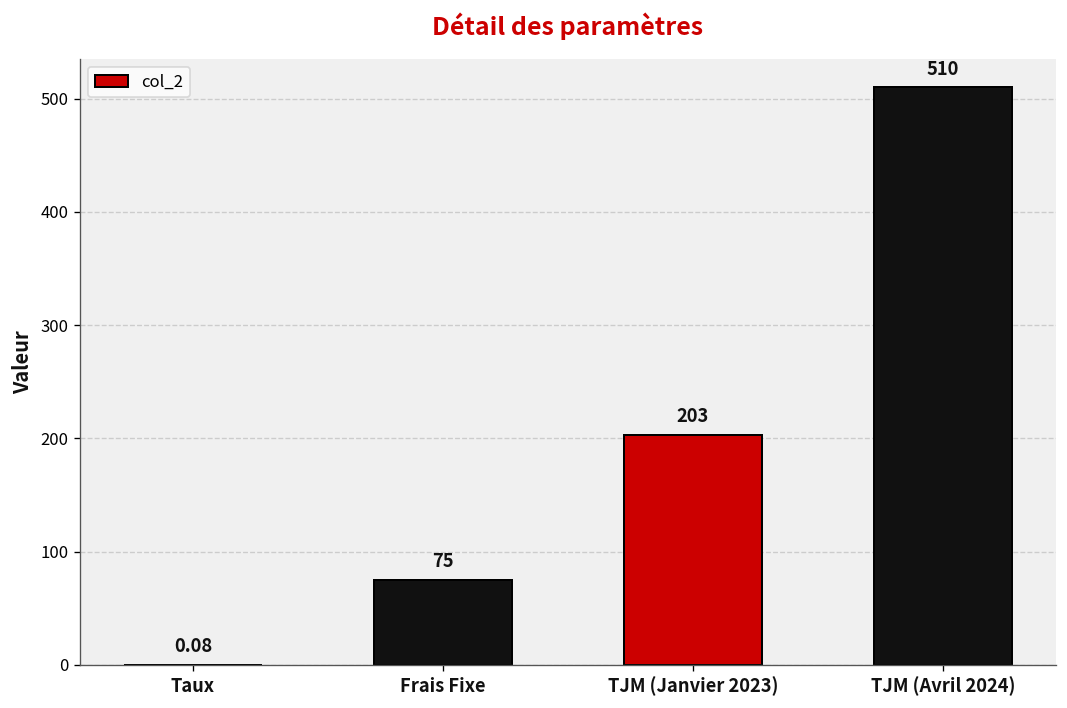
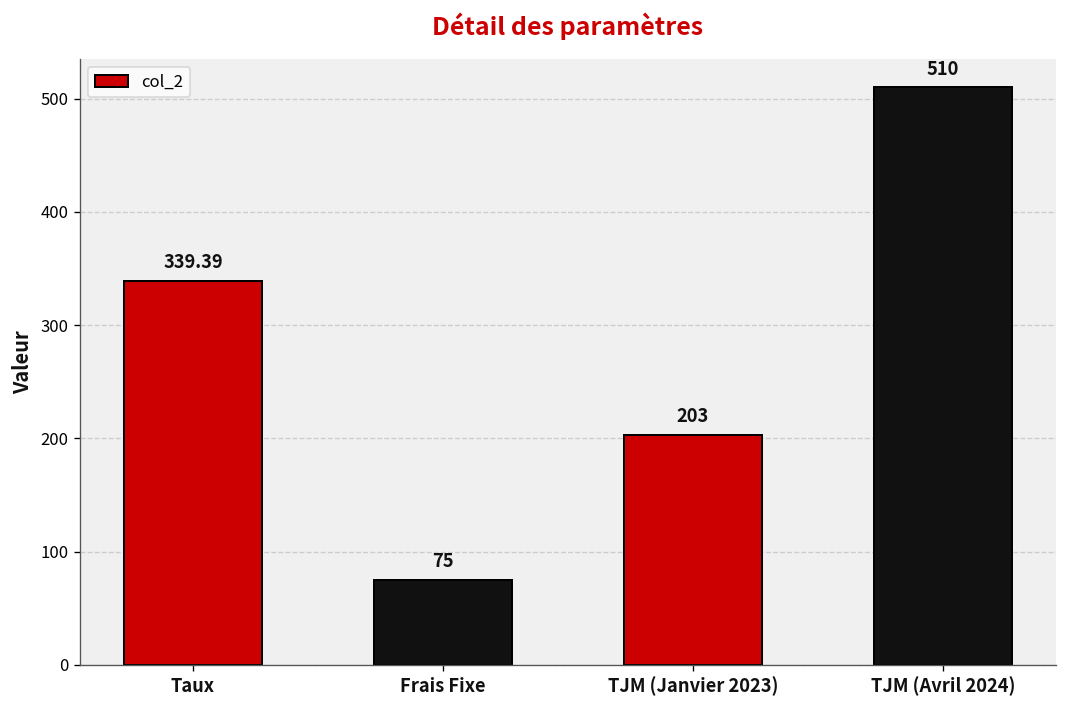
  {
-   "Taux": 0.08,
+   "Taux": 339.39,
    "Frais Fixe": 75,
    "TJM (Janvier 2023)": 203,
    "TJM (Avril 2024)": 510
  }
